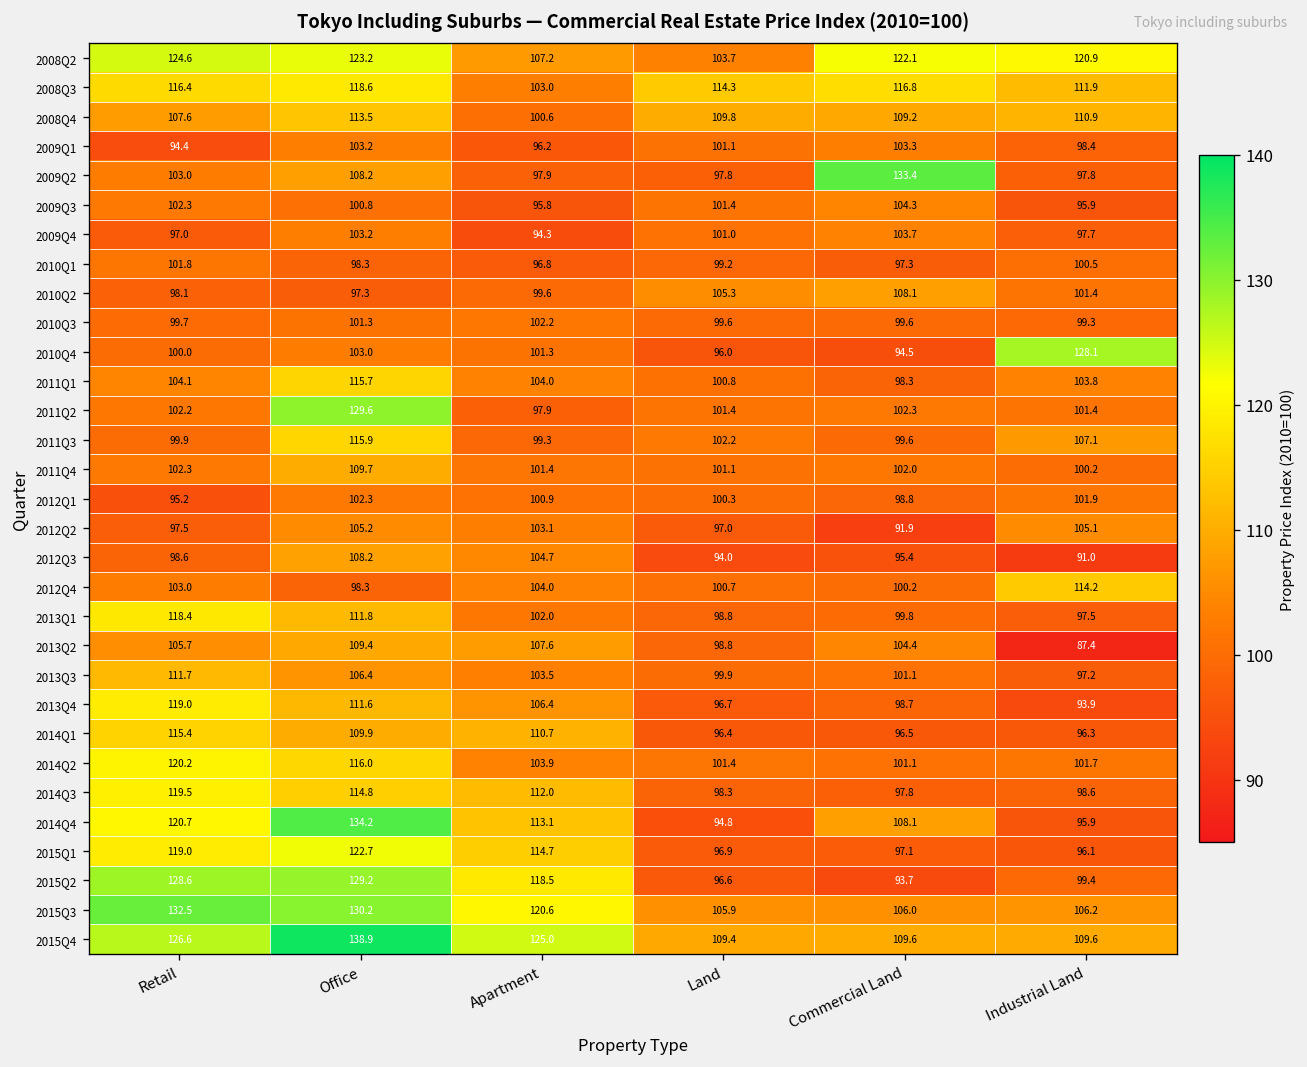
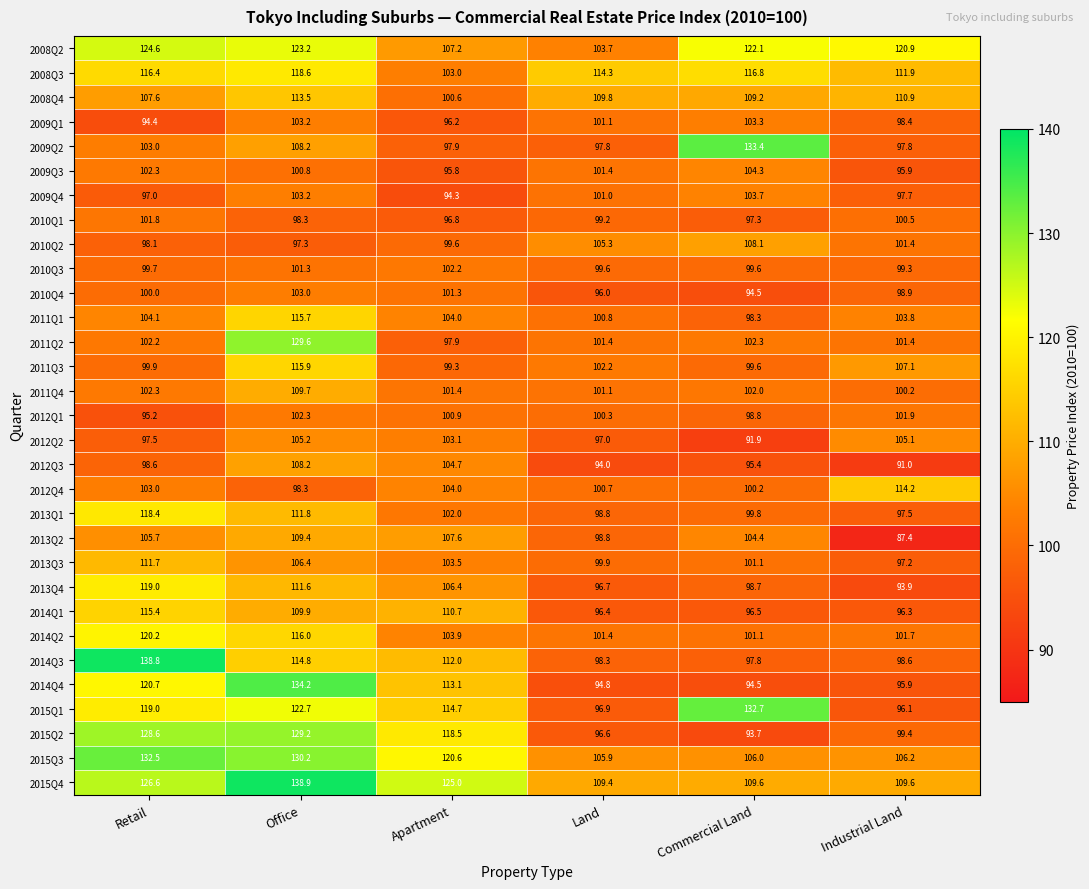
  {
    "2008Q2": {
      "Retail": 124.6,
      "Office": 123.2,
      "Apartment": 107.2,
      "Land": 103.7,
      "Commercial Land": 122.1,
      "Industrial Land": 120.9
    },
    "2008Q3": {
      "Retail": 116.4,
      "Office": 118.6,
      "Apartment": 103.0,
      "Land": 114.3,
      "Commercial Land": 116.8,
      "Industrial Land": 111.9
    },
    "2008Q4": {
      "Retail": 107.6,
      "Office": 113.5,
      "Apartment": 100.6,
      "Land": 109.8,
      "Commercial Land": 109.2,
      "Industrial Land": 110.9
    },
    "2009Q1": {
      "Retail": 94.4,
      "Office": 103.2,
      "Apartment": 96.2,
      "Land": 101.1,
      "Commercial Land": 103.3,
      "Industrial Land": 98.4
    },
    "2009Q2": {
      "Retail": 103.0,
      "Office": 108.2,
      "Apartment": 97.9,
      "Land": 97.8,
      "Commercial Land": 133.4,
      "Industrial Land": 97.8
    },
    "2009Q3": {
      "Retail": 102.3,
      "Office": 100.8,
      "Apartment": 95.8,
      "Land": 101.4,
      "Commercial Land": 104.3,
      "Industrial Land": 95.9
    },
    "2009Q4": {
      "Retail": 97.0,
      "Office": 103.2,
      "Apartment": 94.3,
      "Land": 101.0,
      "Commercial Land": 103.7,
      "Industrial Land": 97.7
    },
    "2010Q1": {
      "Retail": 101.8,
      "Office": 98.3,
      "Apartment": 96.8,
      "Land": 99.2,
      "Commercial Land": 97.3,
      "Industrial Land": 100.5
    },
    "2010Q2": {
      "Retail": 98.1,
      "Office": 97.3,
      "Apartment": 99.6,
      "Land": 105.3,
      "Commercial Land": 108.1,
      "Industrial Land": 101.4
    },
    "2010Q3": {
      "Retail": 99.7,
      "Office": 101.3,
      "Apartment": 102.2,
      "Land": 99.6,
      "Commercial Land": 99.6,
      "Industrial Land": 99.3
    },
    "2010Q4": {
      "Retail": 100.0,
      "Office": 103.0,
      "Apartment": 101.3,
      "Land": 96.0,
      "Commercial Land": 94.5,
-     "Industrial Land": 128.1
+     "Industrial Land": 98.9
    },
    "2011Q1": {
      "Retail": 104.1,
      "Office": 115.7,
      "Apartment": 104.0,
      "Land": 100.8,
      "Commercial Land": 98.3,
      "Industrial Land": 103.8
    },
    "2011Q2": {
      "Retail": 102.2,
      "Office": 129.6,
      "Apartment": 97.9,
      "Land": 101.4,
      "Commercial Land": 102.3,
      "Industrial Land": 101.4
    },
    "2011Q3": {
      "Retail": 99.9,
      "Office": 115.9,
      "Apartment": 99.3,
      "Land": 102.2,
      "Commercial Land": 99.6,
      "Industrial Land": 107.1
    },
    "2011Q4": {
      "Retail": 102.3,
      "Office": 109.7,
      "Apartment": 101.4,
      "Land": 101.1,
      "Commercial Land": 102.0,
      "Industrial Land": 100.2
    },
    "2012Q1": {
      "Retail": 95.2,
      "Office": 102.3,
      "Apartment": 100.9,
      "Land": 100.3,
      "Commercial Land": 98.8,
      "Industrial Land": 101.9
    },
    "2012Q2": {
      "Retail": 97.5,
      "Office": 105.2,
      "Apartment": 103.1,
      "Land": 97.0,
      "Commercial Land": 91.9,
      "Industrial Land": 105.1
    },
    "2012Q3": {
      "Retail": 98.6,
      "Office": 108.2,
      "Apartment": 104.7,
      "Land": 94.0,
      "Commercial Land": 95.4,
      "Industrial Land": 91.0
    },
    "2012Q4": {
      "Retail": 103.0,
      "Office": 98.3,
      "Apartment": 104.0,
      "Land": 100.7,
      "Commercial Land": 100.2,
      "Industrial Land": 114.2
    },
    "2013Q1": {
      "Retail": 118.4,
      "Office": 111.8,
      "Apartment": 102.0,
      "Land": 98.8,
      "Commercial Land": 99.8,
      "Industrial Land": 97.5
    },
    "2013Q2": {
      "Retail": 105.7,
      "Office": 109.4,
      "Apartment": 107.6,
      "Land": 98.8,
      "Commercial Land": 104.4,
      "Industrial Land": 87.4
    },
    "2013Q3": {
      "Retail": 111.7,
      "Office": 106.4,
      "Apartment": 103.5,
      "Land": 99.9,
      "Commercial Land": 101.1,
      "Industrial Land": 97.2
    },
    "2013Q4": {
      "Retail": 119.0,
      "Office": 111.6,
      "Apartment": 106.4,
      "Land": 96.7,
      "Commercial Land": 98.7,
      "Industrial Land": 93.9
    },
    "2014Q1": {
      "Retail": 115.4,
      "Office": 109.9,
      "Apartment": 110.7,
      "Land": 96.4,
      "Commercial Land": 96.5,
      "Industrial Land": 96.3
    },
    "2014Q2": {
      "Retail": 120.2,
      "Office": 116.0,
      "Apartment": 103.9,
      "Land": 101.4,
      "Commercial Land": 101.1,
      "Industrial Land": 101.7
    },
    "2014Q3": {
-     "Retail": 119.5,
+     "Retail": 138.8,
      "Office": 114.8,
      "Apartment": 112.0,
      "Land": 98.3,
      "Commercial Land": 97.8,
      "Industrial Land": 98.6
    },
    "2014Q4": {
      "Retail": 120.7,
      "Office": 134.2,
      "Apartment": 113.1,
      "Land": 94.8,
-     "Commercial Land": 108.1,
+     "Commercial Land": 94.5,
      "Industrial Land": 95.9
    },
    "2015Q1": {
      "Retail": 119.0,
      "Office": 122.7,
      "Apartment": 114.7,
      "Land": 96.9,
-     "Commercial Land": 97.1,
+     "Commercial Land": 132.7,
      "Industrial Land": 96.1
    },
    "2015Q2": {
      "Retail": 128.6,
      "Office": 129.2,
      "Apartment": 118.5,
      "Land": 96.6,
      "Commercial Land": 93.7,
      "Industrial Land": 99.4
    },
    "2015Q3": {
      "Retail": 132.5,
      "Office": 130.2,
      "Apartment": 120.6,
      "Land": 105.9,
      "Commercial Land": 106.0,
      "Industrial Land": 106.2
    },
    "2015Q4": {
      "Retail": 126.6,
      "Office": 138.9,
      "Apartment": 125.0,
      "Land": 109.4,
      "Commercial Land": 109.6,
      "Industrial Land": 109.6
    }
  }
